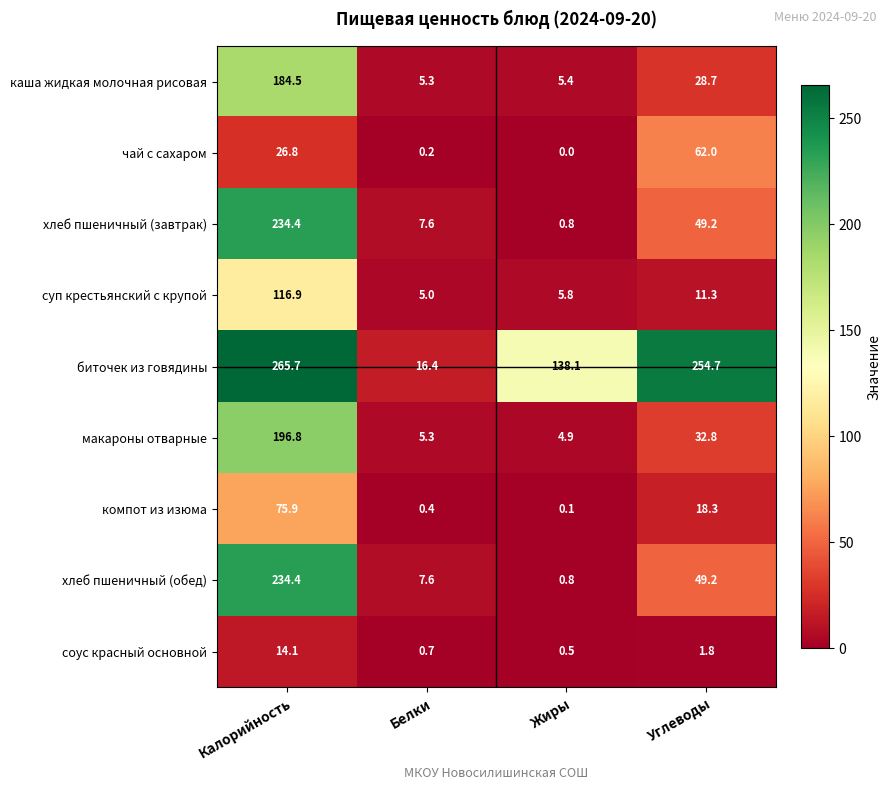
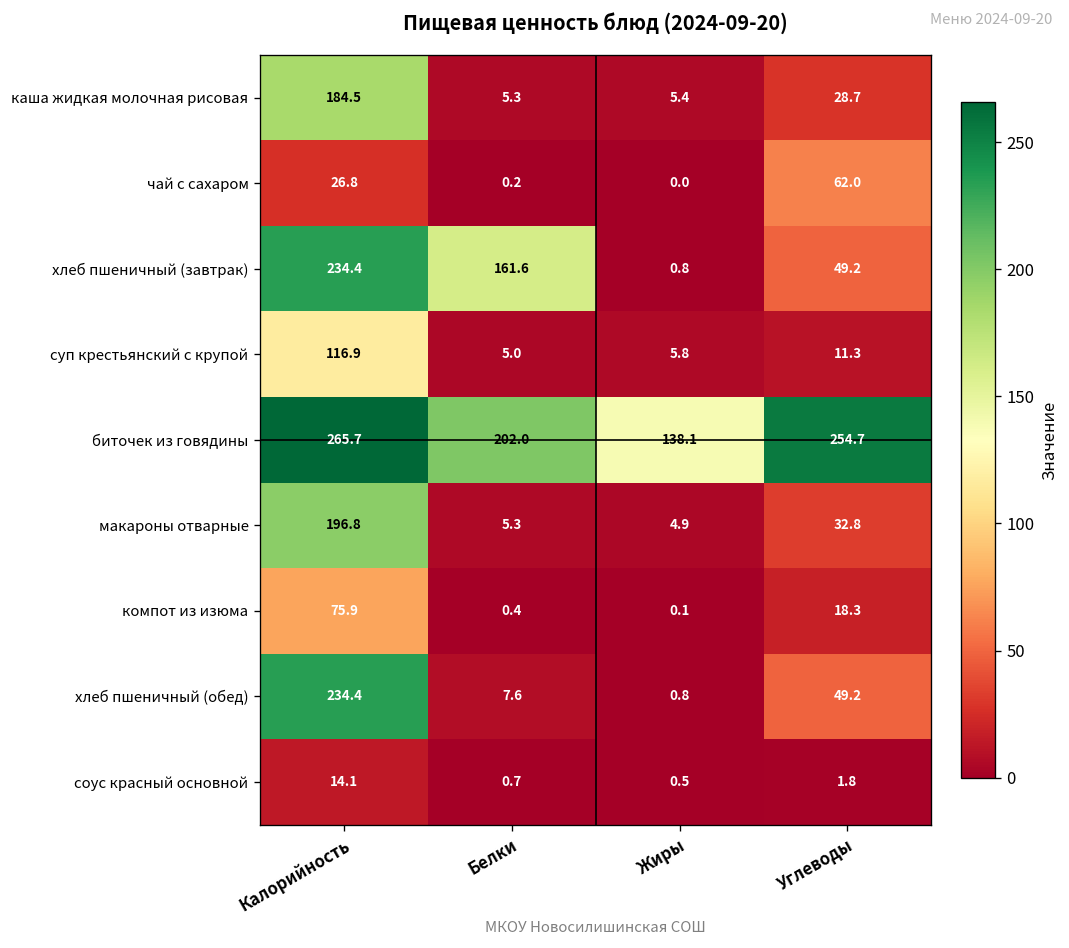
  {
    "каша жидкая молочная рисовая": {
      "Калорийность": 184.5,
      "Белки": 5.3,
      "Жиры": 5.4,
      "Углеводы": 28.7
    },
    "чай с сахаром": {
      "Калорийность": 26.8,
      "Белки": 0.2,
      "Жиры": 0.0,
      "Углеводы": 62.0
    },
    "хлеб пшеничный (завтрак)": {
      "Калорийность": 234.4,
-     "Белки": 7.6,
+     "Белки": 161.6,
      "Жиры": 0.8,
      "Углеводы": 49.2
    },
    "суп крестьянский с крупой": {
      "Калорийность": 116.9,
      "Белки": 5.0,
      "Жиры": 5.8,
      "Углеводы": 11.3
    },
    "биточек из говядины": {
      "Калорийность": 265.7,
-     "Белки": 16.4,
+     "Белки": 202.0,
      "Жиры": 138.1,
      "Углеводы": 254.7
    },
    "макароны отварные": {
      "Калорийность": 196.8,
      "Белки": 5.3,
      "Жиры": 4.9,
      "Углеводы": 32.8
    },
    "компот из изюма": {
      "Калорийность": 75.9,
      "Белки": 0.4,
      "Жиры": 0.1,
      "Углеводы": 18.3
    },
    "хлеб пшеничный (обед)": {
      "Калорийность": 234.4,
      "Белки": 7.6,
      "Жиры": 0.8,
      "Углеводы": 49.2
    },
    "соус красный основной": {
      "Калорийность": 14.1,
      "Белки": 0.7,
      "Жиры": 0.5,
      "Углеводы": 1.8
    }
  }
